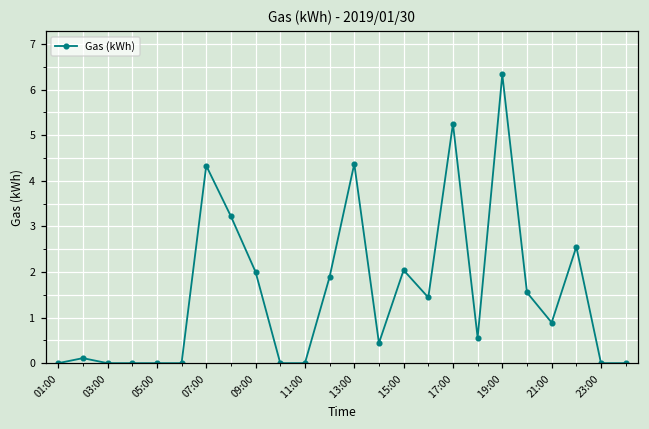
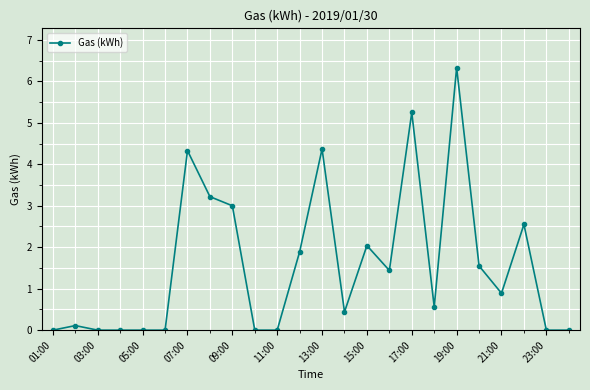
  {
    "01:00": 0,
    "03:00": 0,
    "05:00": 0,
    "07:00": 4.3,
-   "09:00": 2,
+   "09:00": 3,
    "11:00": 0,
    "13:00": 4.4,
    "15:00": 2,
    "17:00": 5.3,
    "19:00": 6.3,
    "21:00": 0.9,
    "23:00": 0
  }
